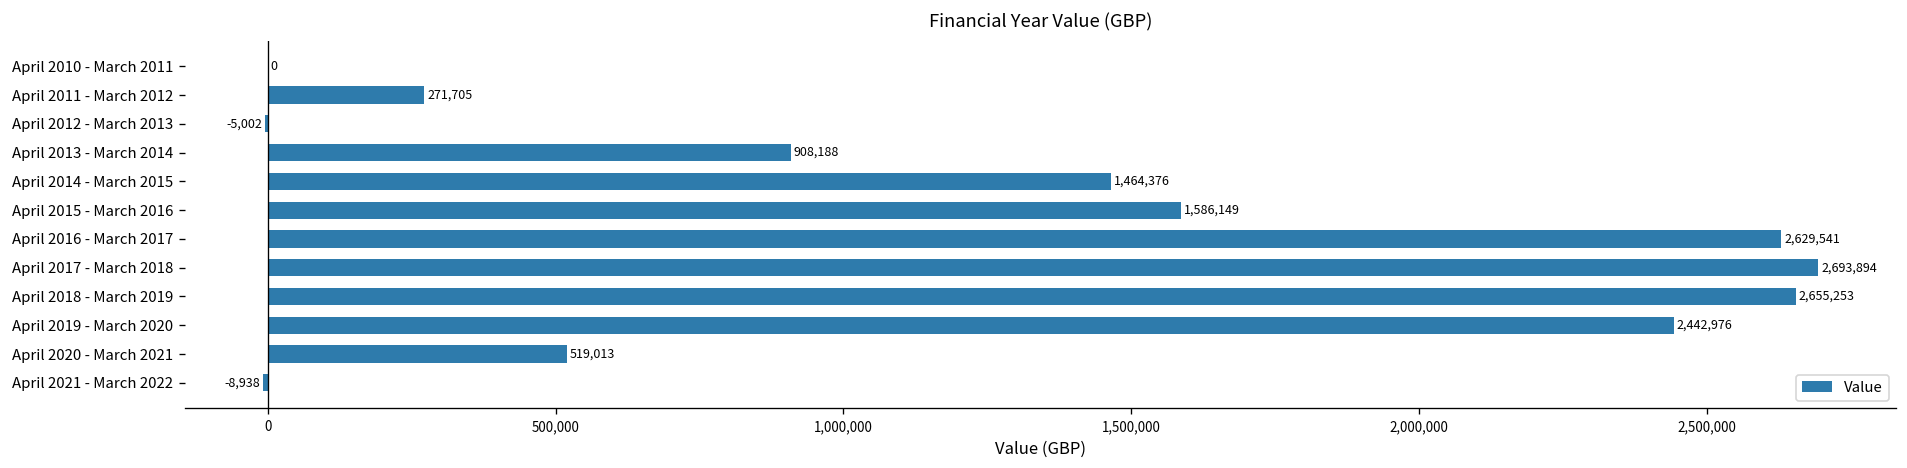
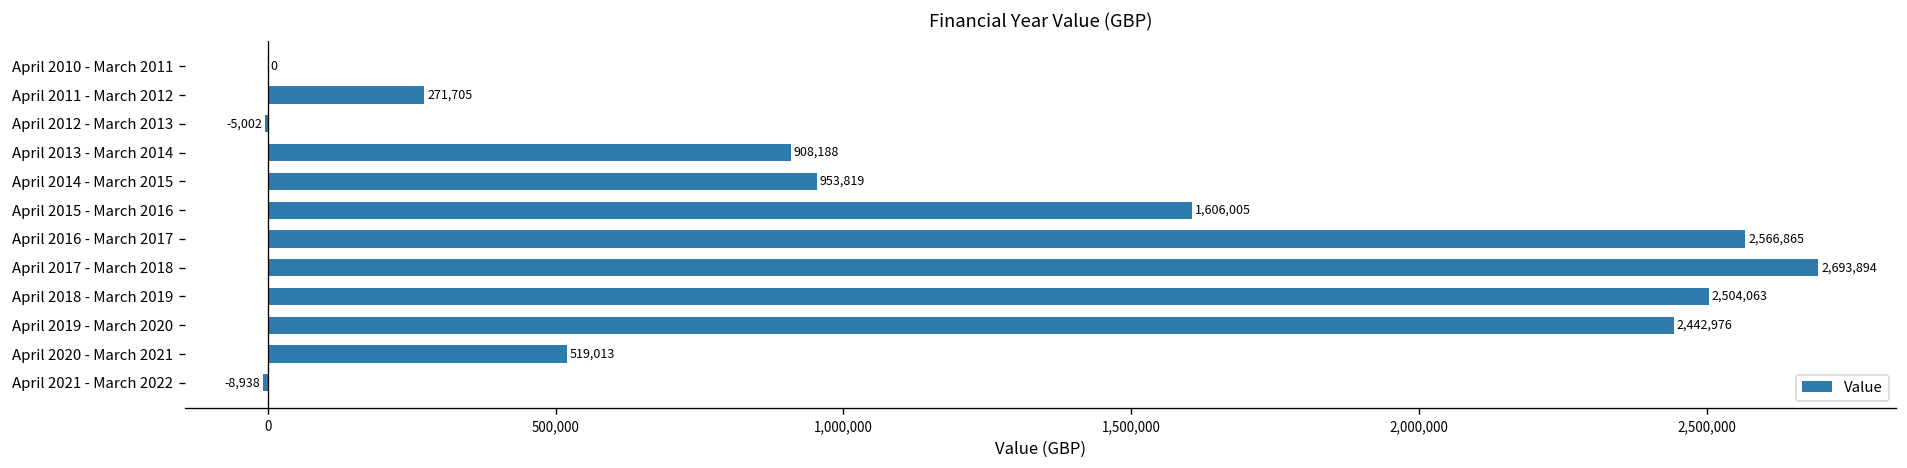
  {
    "April 2010 - March 2011": "0",
    "April 2011 - March 2012": "271,705",
    "April 2012 - March 2013": "-5,002",
    "April 2013 - March 2014": "908,188",
-   "April 2014 - March 2015": "1,464,376",
-   "April 2015 - March 2016": "1,586,149",
-   "April 2016 - March 2017": "2,629,541",
+   "April 2014 - March 2015": "953,819",
+   "April 2015 - March 2016": "1,606,005",
+   "April 2016 - March 2017": "2,566,865",
    "April 2017 - March 2018": "2,693,894",
-   "April 2018 - March 2019": "2,655,253",
+   "April 2018 - March 2019": "2,504,063",
    "April 2019 - March 2020": "2,442,976",
    "April 2020 - March 2021": "519,013",
    "April 2021 - March 2022": "-8,938"
  }
